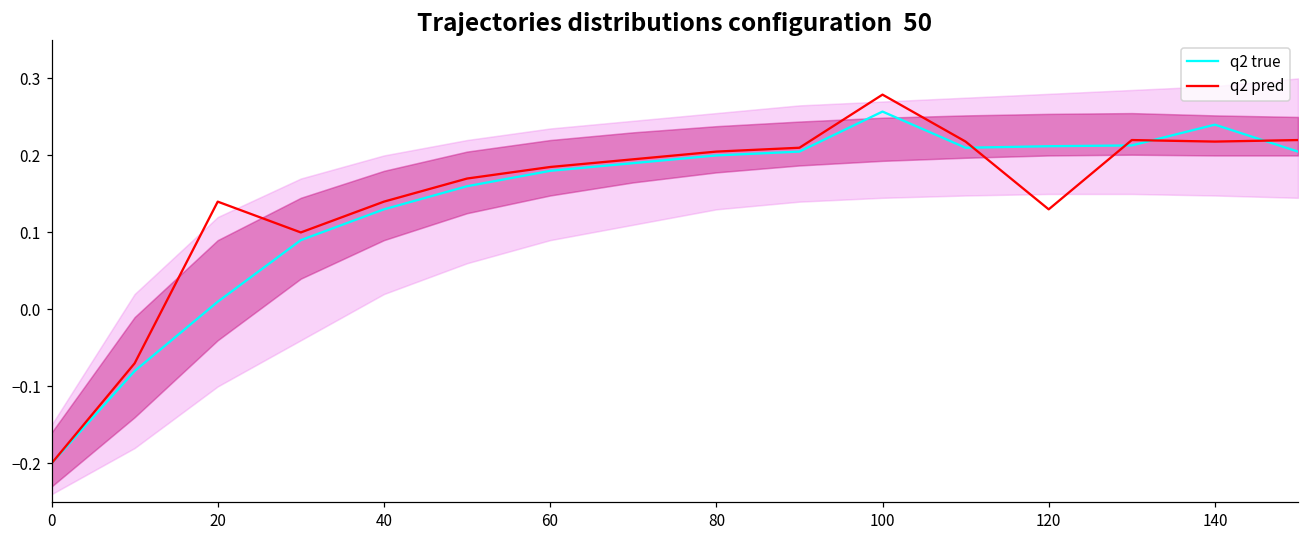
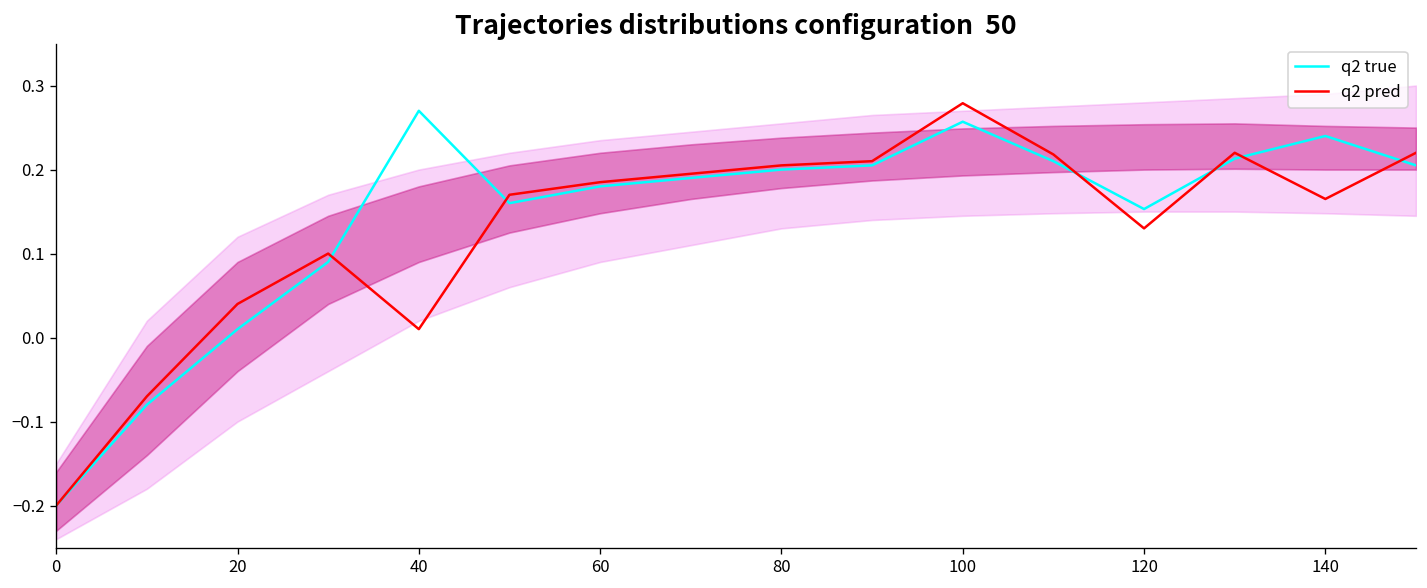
  {
    "q2 true": {
      "20": 0.01,
-     "40": 0.13,
+     "40": 0.27,
      "60": 0.18,
      "80": 0.20,
      "100": 0.26,
-     "120": 0.21,
+     "120": 0.15,
      "140": 0.24
    },
    "q2 pred": {
-     "20": 0.14,
-     "40": 0.14,
+     "20": 0.04,
+     "40": 0.01,
      "60": 0.19,
      "80": 0.21,
      "100": 0.28,
      "120": 0.13,
-     "140": 0.22
+     "140": 0.17
    }
  }
